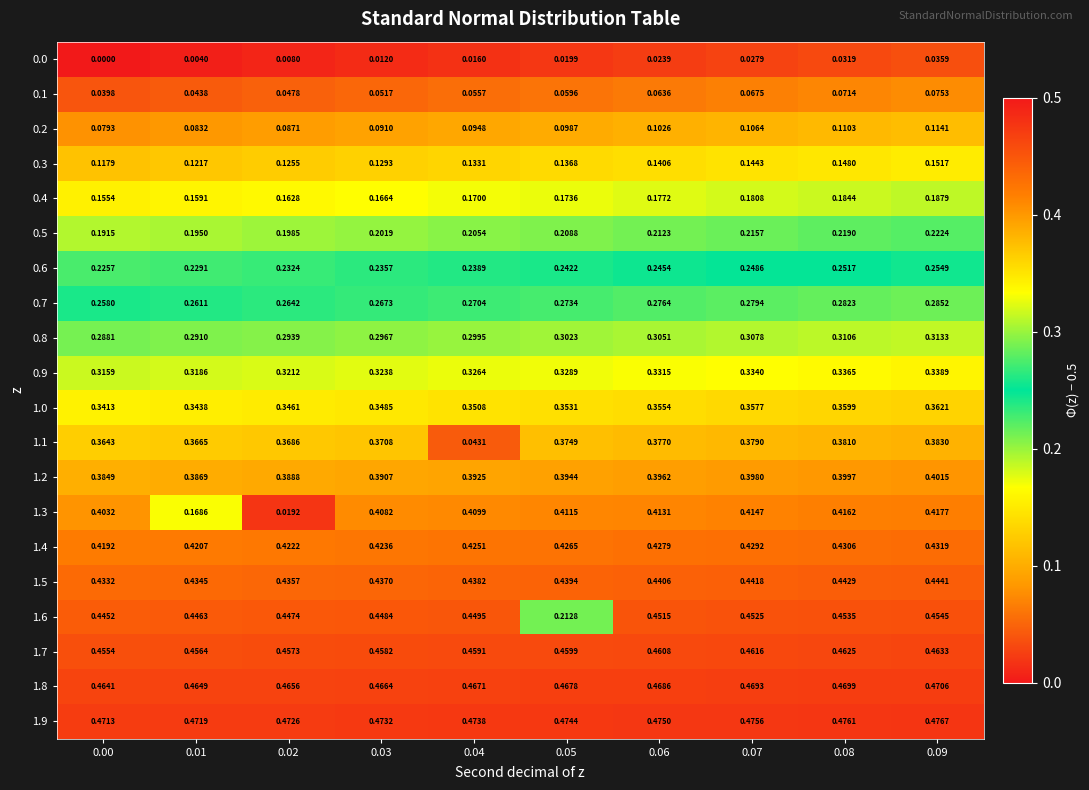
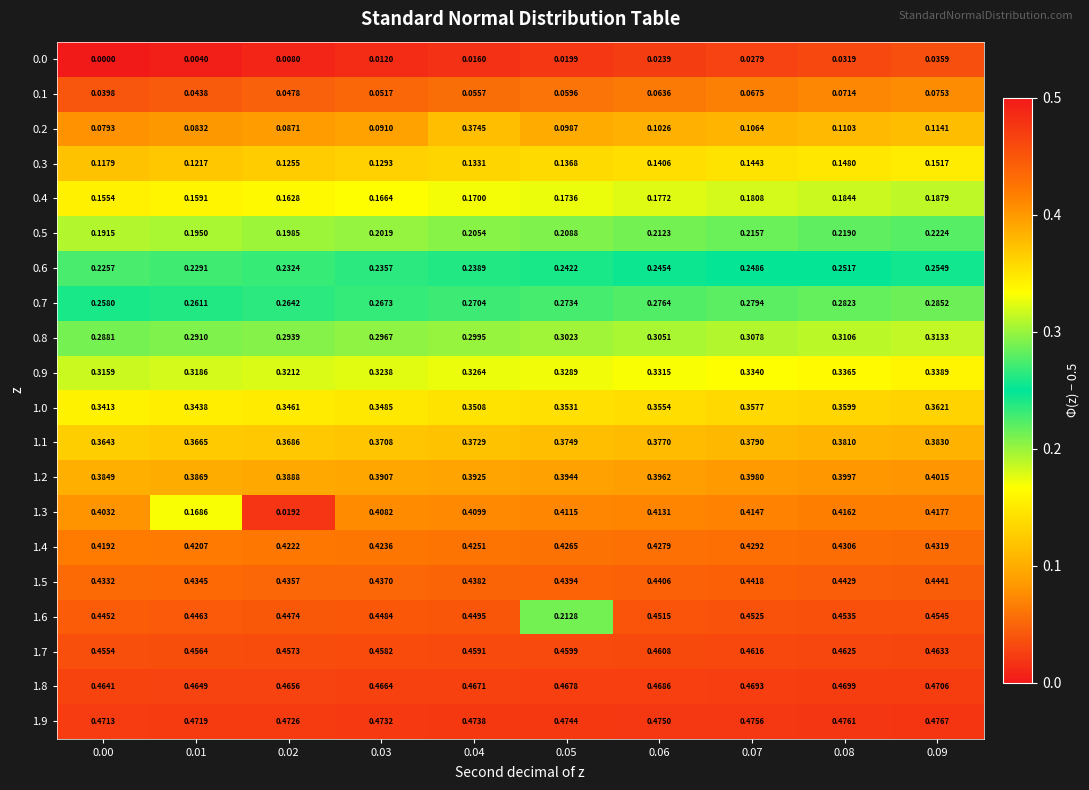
  {
    "0.0": {
      "0.00": 0.0000,
      "0.01": 0.0040,
      "0.02": 0.0080,
      "0.03": 0.0120,
      "0.04": 0.0160,
      "0.05": 0.0199,
      "0.06": 0.0239,
      "0.07": 0.0279,
      "0.08": 0.0319,
      "0.09": 0.0359
    },
    "0.1": {
      "0.00": 0.0398,
      "0.01": 0.0438,
      "0.02": 0.0478,
      "0.03": 0.0517,
      "0.04": 0.0557,
      "0.05": 0.0596,
      "0.06": 0.0636,
      "0.07": 0.0675,
      "0.08": 0.0714,
      "0.09": 0.0753
    },
    "0.2": {
      "0.00": 0.0793,
      "0.01": 0.0832,
      "0.02": 0.0871,
      "0.03": 0.0910,
-     "0.04": 0.0948,
+     "0.04": 0.3745,
      "0.05": 0.0987,
      "0.06": 0.1026,
      "0.07": 0.1064,
      "0.08": 0.1103,
      "0.09": 0.1141
    },
    "0.3": {
      "0.00": 0.1179,
      "0.01": 0.1217,
      "0.02": 0.1255,
      "0.03": 0.1293,
      "0.04": 0.1331,
      "0.05": 0.1368,
      "0.06": 0.1406,
      "0.07": 0.1443,
      "0.08": 0.1480,
      "0.09": 0.1517
    },
    "0.4": {
      "0.00": 0.1554,
      "0.01": 0.1591,
      "0.02": 0.1628,
      "0.03": 0.1664,
      "0.04": 0.1700,
      "0.05": 0.1736,
      "0.06": 0.1772,
      "0.07": 0.1808,
      "0.08": 0.1844,
      "0.09": 0.1879
    },
    "0.5": {
      "0.00": 0.1915,
      "0.01": 0.1950,
      "0.02": 0.1985,
      "0.03": 0.2019,
      "0.04": 0.2054,
      "0.05": 0.2088,
      "0.06": 0.2123,
      "0.07": 0.2157,
      "0.08": 0.2190,
      "0.09": 0.2224
    },
    "0.6": {
      "0.00": 0.2257,
      "0.01": 0.2291,
      "0.02": 0.2324,
      "0.03": 0.2357,
      "0.04": 0.2389,
      "0.05": 0.2422,
      "0.06": 0.2454,
      "0.07": 0.2486,
      "0.08": 0.2517,
      "0.09": 0.2549
    },
    "0.7": {
      "0.00": 0.2580,
      "0.01": 0.2611,
      "0.02": 0.2642,
      "0.03": 0.2673,
      "0.04": 0.2704,
      "0.05": 0.2734,
      "0.06": 0.2764,
      "0.07": 0.2794,
      "0.08": 0.2823,
      "0.09": 0.2852
    },
    "0.8": {
      "0.00": 0.2881,
      "0.01": 0.2910,
      "0.02": 0.2939,
      "0.03": 0.2967,
      "0.04": 0.2995,
      "0.05": 0.3023,
      "0.06": 0.3051,
      "0.07": 0.3078,
      "0.08": 0.3106,
      "0.09": 0.3133
    },
    "0.9": {
      "0.00": 0.3159,
      "0.01": 0.3186,
      "0.02": 0.3212,
      "0.03": 0.3238,
      "0.04": 0.3264,
      "0.05": 0.3289,
      "0.06": 0.3315,
      "0.07": 0.3340,
      "0.08": 0.3365,
      "0.09": 0.3389
    },
    "1.0": {
      "0.00": 0.3413,
      "0.01": 0.3438,
      "0.02": 0.3461,
      "0.03": 0.3485,
      "0.04": 0.3508,
      "0.05": 0.3531,
      "0.06": 0.3554,
      "0.07": 0.3577,
      "0.08": 0.3599,
      "0.09": 0.3621
    },
    "1.1": {
      "0.00": 0.3643,
      "0.01": 0.3665,
      "0.02": 0.3686,
      "0.03": 0.3708,
-     "0.04": 0.0431,
+     "0.04": 0.3729,
      "0.05": 0.3749,
      "0.06": 0.3770,
      "0.07": 0.3790,
      "0.08": 0.3810,
      "0.09": 0.3830
    },
    "1.2": {
      "0.00": 0.3849,
      "0.01": 0.3869,
      "0.02": 0.3888,
      "0.03": 0.3907,
      "0.04": 0.3925,
      "0.05": 0.3944,
      "0.06": 0.3962,
      "0.07": 0.3980,
      "0.08": 0.3997,
      "0.09": 0.4015
    },
    "1.3": {
      "0.00": 0.4032,
      "0.01": 0.1686,
      "0.02": 0.0192,
      "0.03": 0.4082,
      "0.04": 0.4099,
      "0.05": 0.4115,
      "0.06": 0.4131,
      "0.07": 0.4147,
      "0.08": 0.4162,
      "0.09": 0.4177
    },
    "1.4": {
      "0.00": 0.4192,
      "0.01": 0.4207,
      "0.02": 0.4222,
      "0.03": 0.4236,
      "0.04": 0.4251,
      "0.05": 0.4265,
      "0.06": 0.4279,
      "0.07": 0.4292,
      "0.08": 0.4306,
      "0.09": 0.4319
    },
    "1.5": {
      "0.00": 0.4332,
      "0.01": 0.4345,
      "0.02": 0.4357,
      "0.03": 0.4370,
      "0.04": 0.4382,
      "0.05": 0.4394,
      "0.06": 0.4406,
      "0.07": 0.4418,
      "0.08": 0.4429,
      "0.09": 0.4441
    },
    "1.6": {
      "0.00": 0.4452,
      "0.01": 0.4463,
      "0.02": 0.4474,
      "0.03": 0.4484,
      "0.04": 0.4495,
      "0.05": 0.2128,
      "0.06": 0.4515,
      "0.07": 0.4525,
      "0.08": 0.4535,
      "0.09": 0.4545
    },
    "1.7": {
      "0.00": 0.4554,
      "0.01": 0.4564,
      "0.02": 0.4573,
      "0.03": 0.4582,
      "0.04": 0.4591,
      "0.05": 0.4599,
      "0.06": 0.4608,
      "0.07": 0.4616,
      "0.08": 0.4625,
      "0.09": 0.4633
    },
    "1.8": {
      "0.00": 0.4641,
      "0.01": 0.4649,
      "0.02": 0.4656,
      "0.03": 0.4664,
      "0.04": 0.4671,
      "0.05": 0.4678,
      "0.06": 0.4686,
      "0.07": 0.4693,
      "0.08": 0.4699,
      "0.09": 0.4706
    },
    "1.9": {
      "0.00": 0.4713,
      "0.01": 0.4719,
      "0.02": 0.4726,
      "0.03": 0.4732,
      "0.04": 0.4738,
      "0.05": 0.4744,
      "0.06": 0.4750,
      "0.07": 0.4756,
      "0.08": 0.4761,
      "0.09": 0.4767
    }
  }
